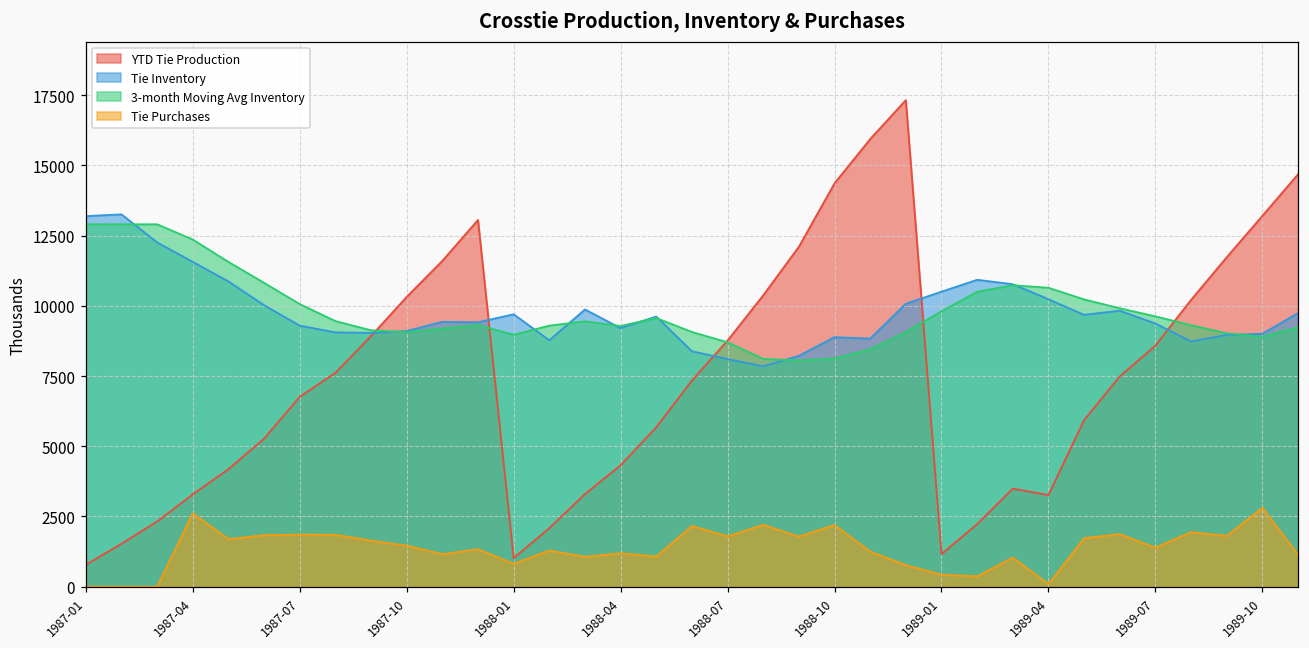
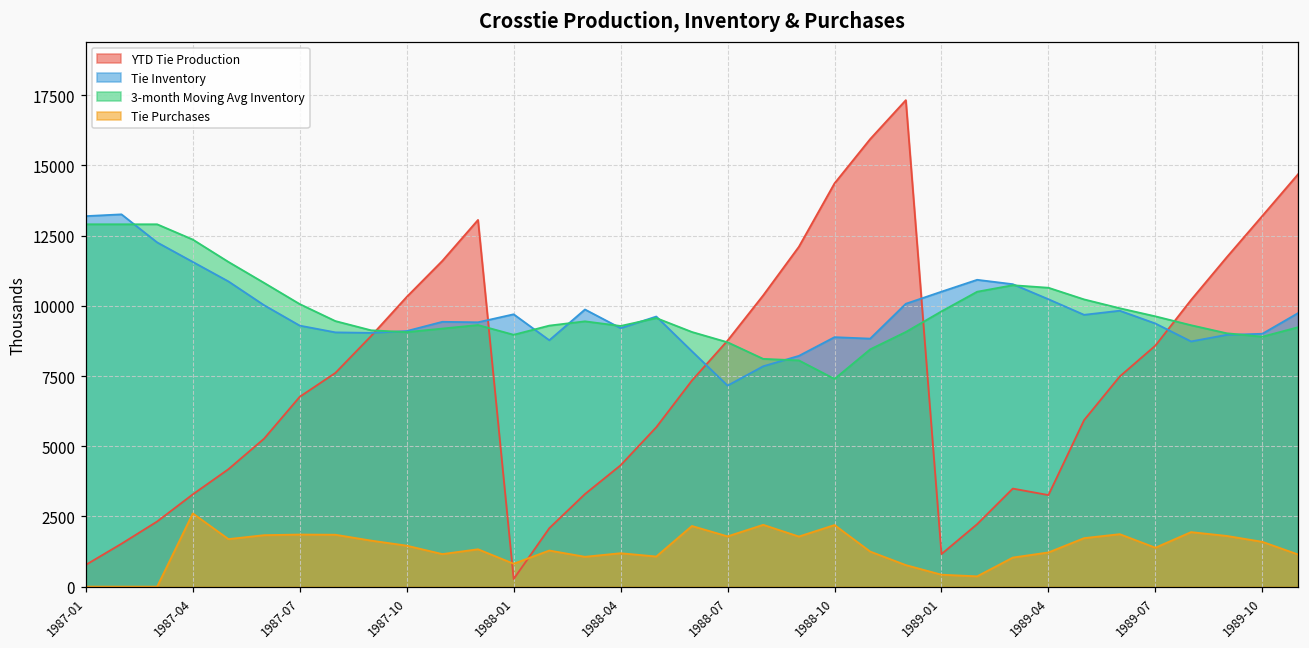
  {
    "YTD Tie Production": {
      "1987-01": 800,
      "1987-04": 3300,
      "1987-07": 6800,
      "1987-10": 10300,
-     "1988-01": 1000,
+     "1988-01": 300,
      "1988-04": 4300,
      "1988-10": 14400,
      "1989-01": 1200,
      "1989-04": 3300,
      "1989-07": 8600,
      "1989-10": 13200
    },
    "Tie Inventory": {
      "1987-01": 13200,
      "1987-04": 11600,
      "1987-07": 9300,
      "1988-01": 9700,
-     "1988-07": 8100,
+     "1988-07": 7200,
      "1988-10": 8900,
      "1989-01": 10500,
      "1989-04": 10200,
      "1989-07": 9400,
      "1989-10": 9000
    },
    "3-month Moving Avg Inventory": {
      "1987-01": 12900,
      "1987-04": 12400,
      "1987-07": 10100,
      "1988-01": 9000,
-     "1988-10": 8100,
+     "1988-10": 7400,
      "1989-01": 9800,
      "1989-04": 10600,
      "1989-07": 9600,
      "1989-10": 8900
    },
    "Tie Purchases": {
      "1987-01": 0,
      "1987-04": 2600,
      "1987-07": 1900,
      "1987-10": 1500,
      "1988-01": 800,
      "1988-04": 1200,
      "1988-07": 1800,
      "1988-10": 2200,
      "1989-01": 400,
-     "1989-04": 100,
+     "1989-04": 1200,
      "1989-07": 1400,
-     "1989-10": 2800
+     "1989-10": 1600
    }
  }
